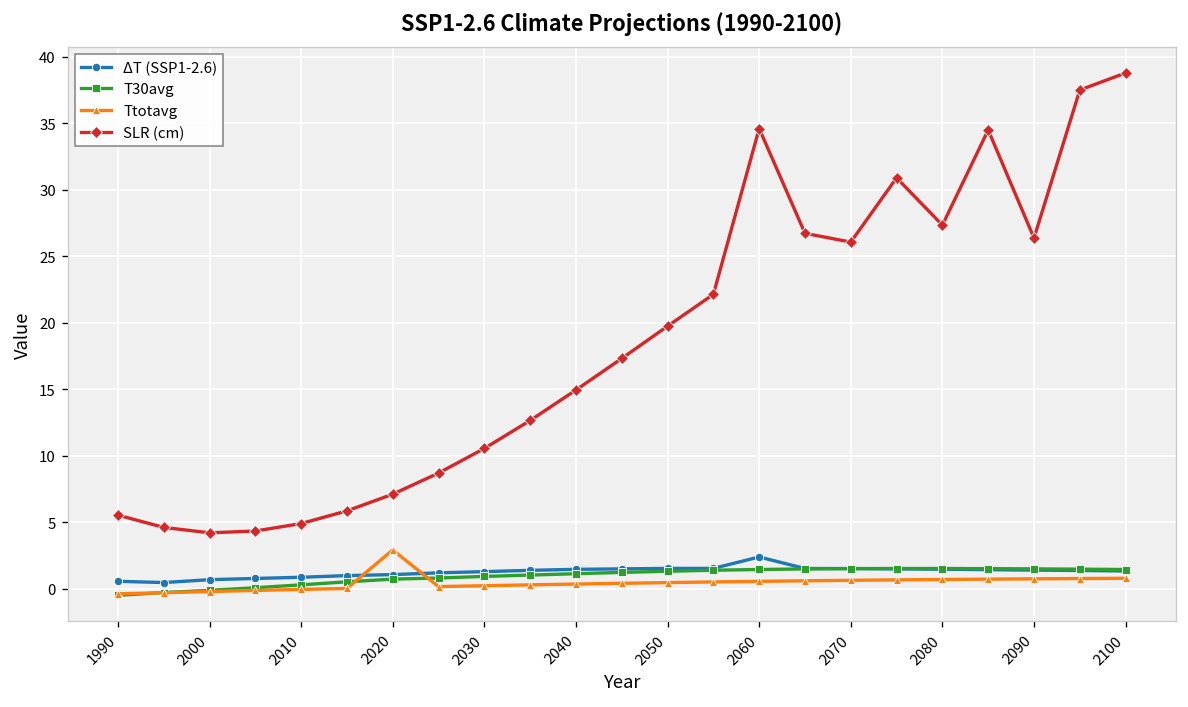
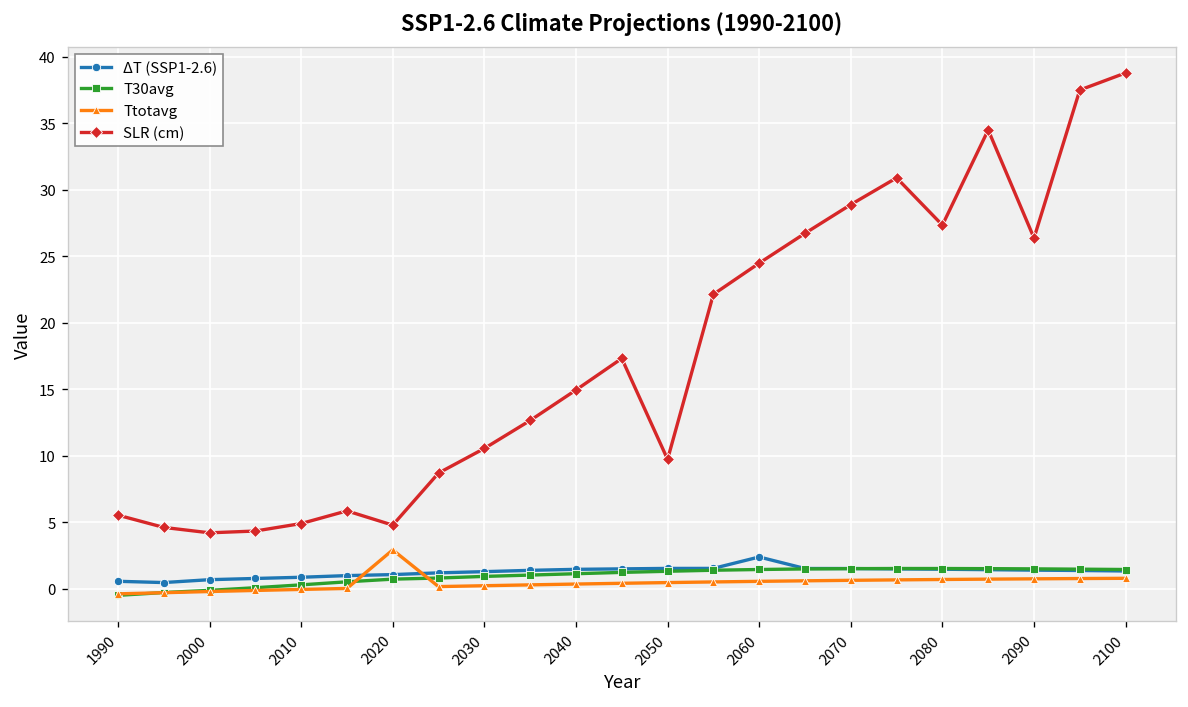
  {
    "ΔT (SSP1-2.6)": {
      "1990": 0.6,
      "2000": 0.7,
      "2010": 0.9,
      "2020": 1.1,
      "2030": 1.3,
      "2040": 1.5,
      "2060": 2.4
    },
    "T30avg": {
      "2010": 0.3,
      "2020": 0.7,
      "2030": 0.9,
      "2040": 1.1,
      "2060": 1.5
    },
    "Ttotavg": {
      "2010": 0.0,
      "2020": 2.9,
      "2030": 0.2,
      "2040": 0.4,
      "2050": 0.5,
      "2060": 0.6,
      "2070": 0.6,
      "2080": 0.7,
      "2090": 0.8,
      "2100": 0.8
    },
    "SLR (cm)": {
      "1990": 5.5,
      "2000": 4.2,
      "2010": 4.9,
-     "2020": 7.1,
+     "2020": 4.8,
      "2030": 10.6,
      "2040": 15.0,
-     "2050": 19.8,
-     "2060": 34.6,
-     "2070": 26.1,
+     "2050": 9.7,
+     "2060": 24.5,
+     "2070": 28.9,
      "2080": 27.4,
      "2090": 26.4,
      "2100": 38.8
    }
  }
